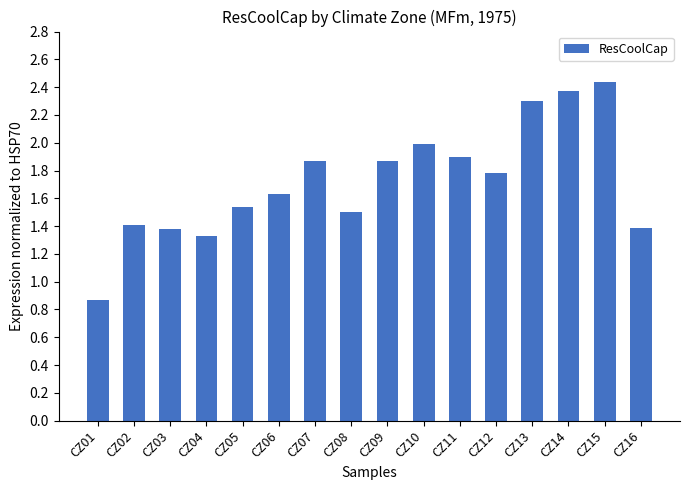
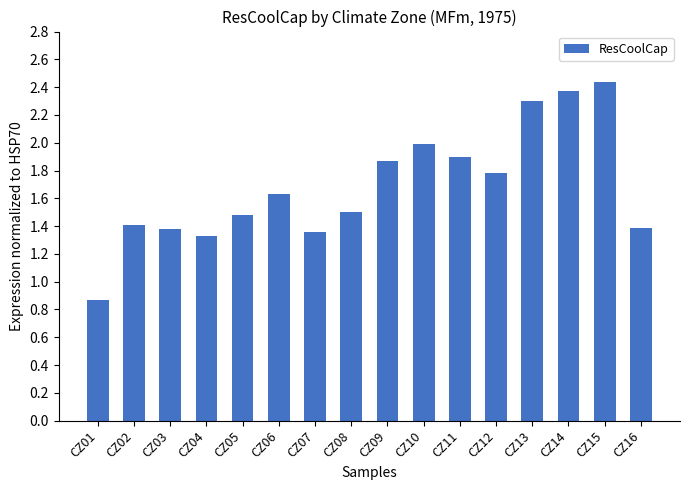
  {
    "CZ01": 0.87,
    "CZ02": 1.41,
    "CZ03": 1.38,
    "CZ04": 1.33,
-   "CZ05": 1.54,
+   "CZ05": 1.48,
    "CZ06": 1.63,
-   "CZ07": 1.87,
+   "CZ07": 1.36,
    "CZ08": 1.50,
    "CZ09": 1.87,
    "CZ10": 1.99,
    "CZ11": 1.90,
    "CZ12": 1.78,
    "CZ13": 2.30,
    "CZ14": 2.37,
    "CZ15": 2.44,
    "CZ16": 1.39
  }
